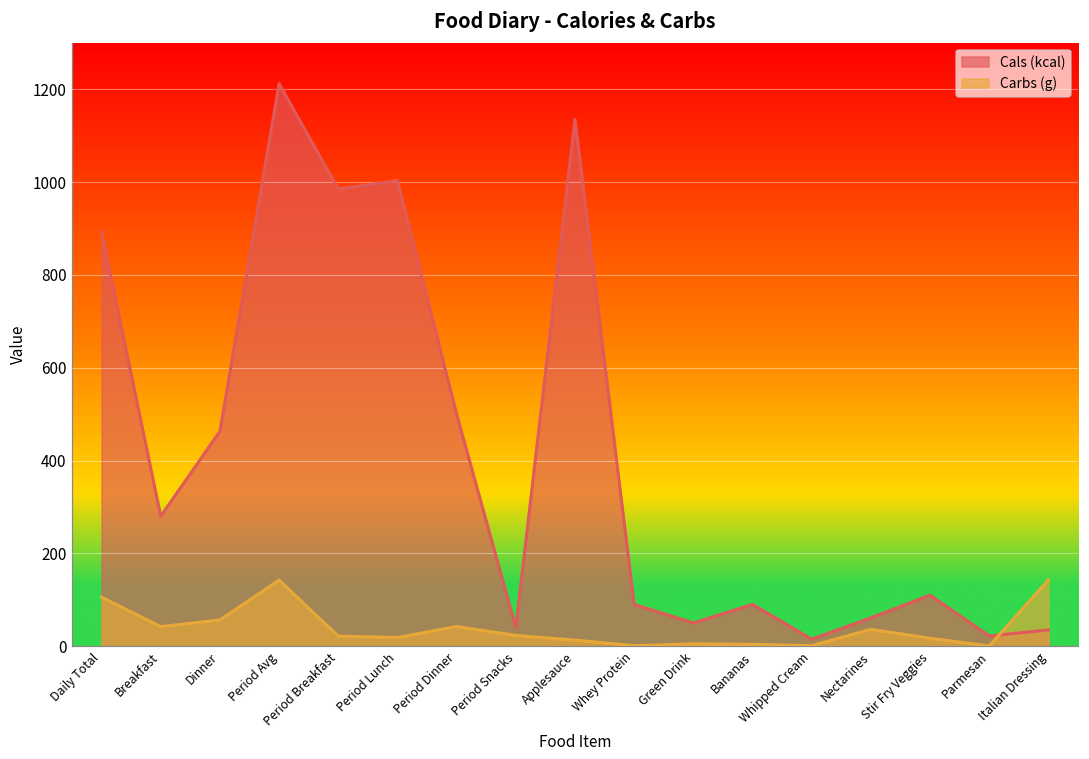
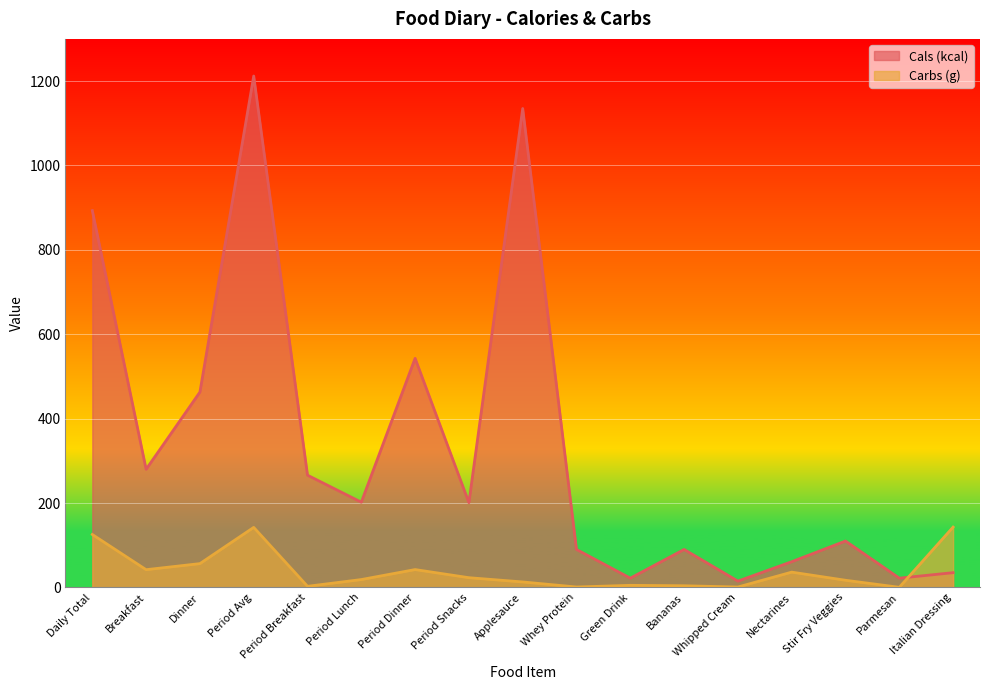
  {
    "Cals (kcal)": {
      "Daily Total": 890,
      "Breakfast": 280,
      "Dinner": 460,
      "Period Avg": 1210,
-     "Period Breakfast": 990,
-     "Period Lunch": 1000,
-     "Period Dinner": 500,
-     "Period Snacks": 40,
+     "Period Breakfast": 270,
+     "Period Lunch": 200,
+     "Period Dinner": 540,
+     "Period Snacks": 200,
      "Applesauce": 1140,
      "Whey Protein": 90,
-     "Green Drink": 50,
+     "Green Drink": 20,
      "Bananas": 90,
      "Whipped Cream": 20,
      "Nectarines": 60,
      "Stir Fry Veggies": 110,
      "Parmesan": 20,
      "Italian Dressing": 40
    },
    "Carbs (g)": {
-     "Daily Total": 110,
+     "Daily Total": 130,
      "Breakfast": 40,
      "Dinner": 60,
      "Period Avg": 140,
-     "Period Breakfast": 20,
+     "Period Breakfast": 0,
      "Period Lunch": 20,
      "Period Dinner": 40,
      "Period Snacks": 20,
      "Applesauce": 10,
      "Whey Protein": 0,
      "Green Drink": 10,
      "Bananas": 0,
      "Whipped Cream": 0,
      "Nectarines": 40,
      "Stir Fry Veggies": 20,
      "Parmesan": 0,
      "Italian Dressing": 140
    }
  }
